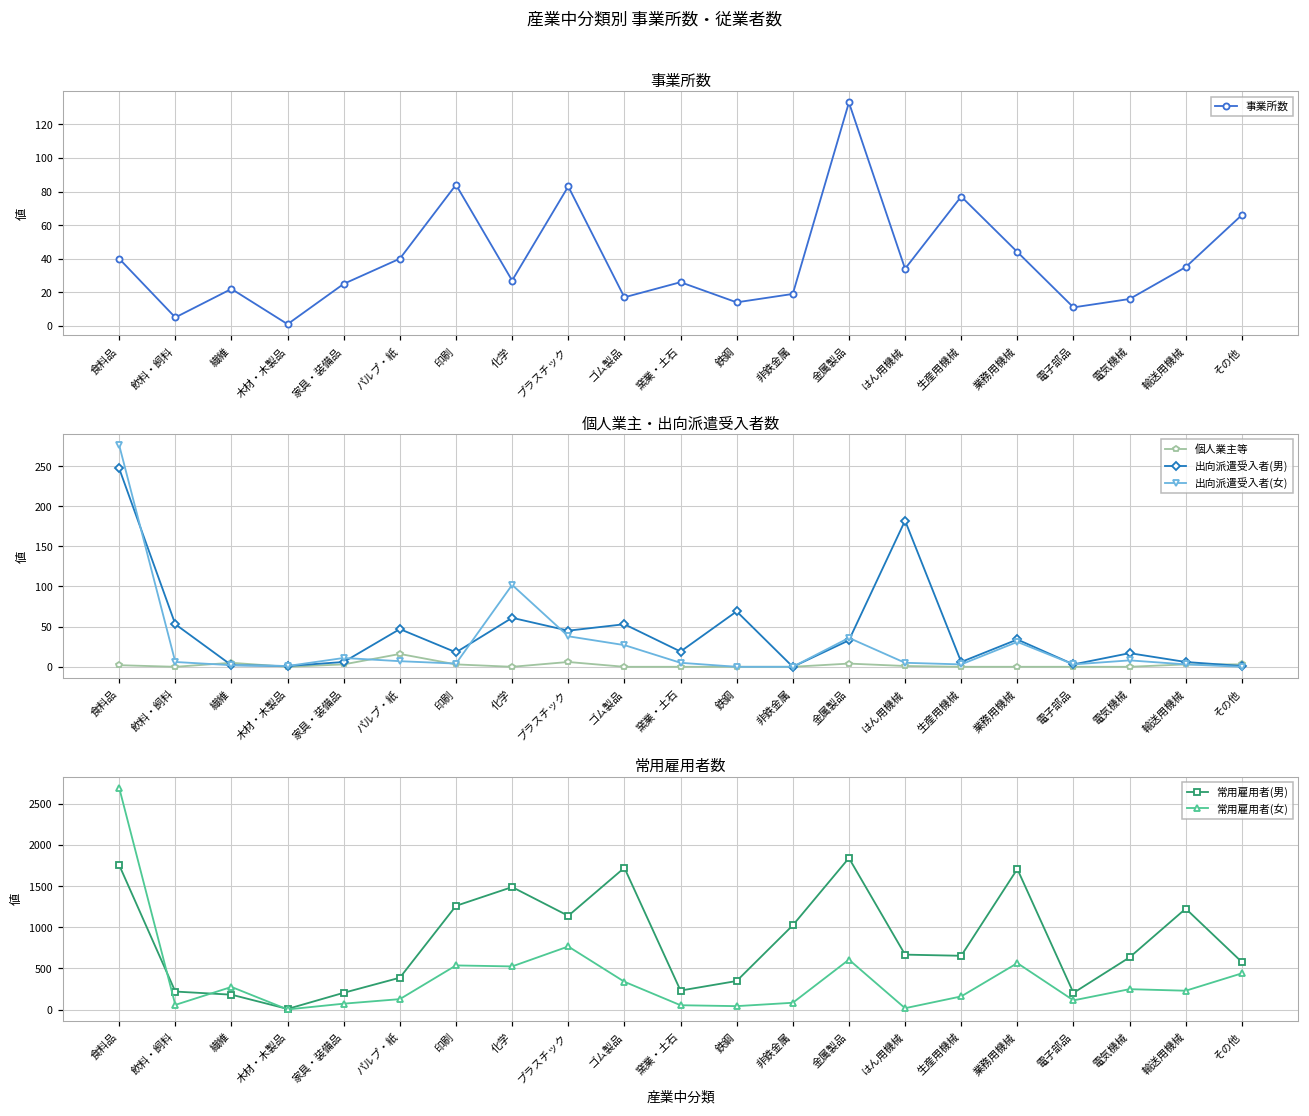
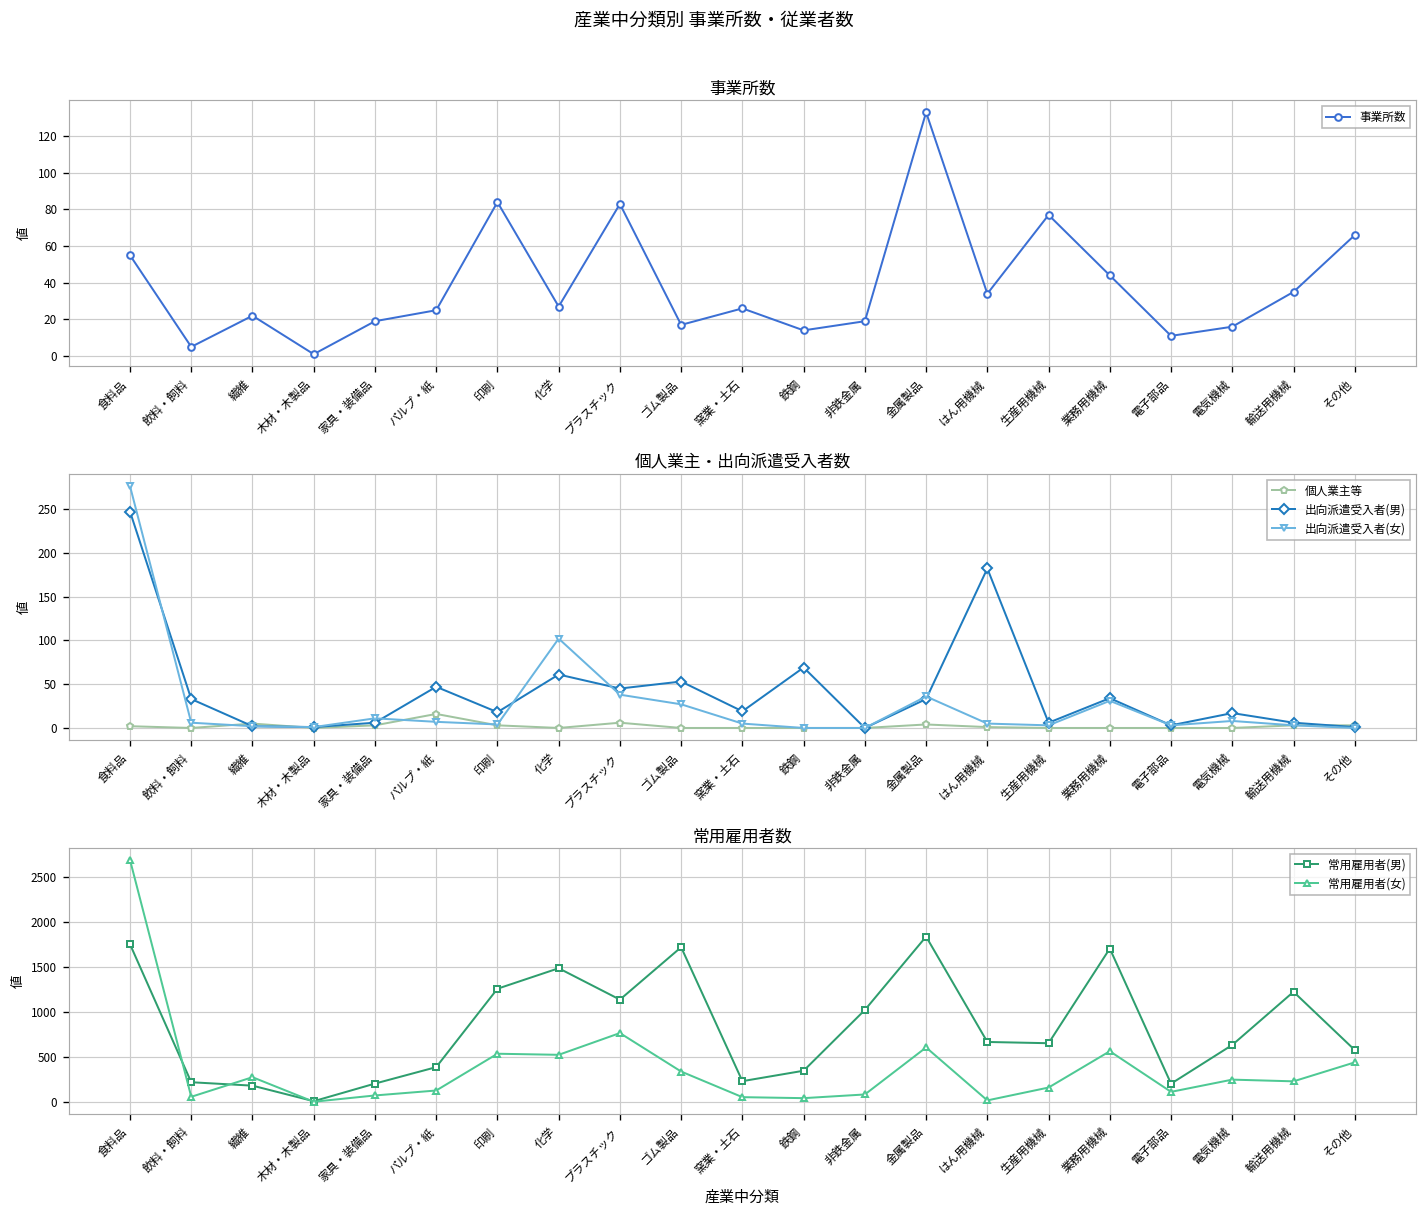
  {
    "事業所数": {
-     "食料品": 40,
+     "食料品": 55,
      "飲料・飼料": 5,
      "繊維": 22,
      "木材・木製品": 1,
-     "家具・装備品": 25,
-     "パルプ・紙": 40,
+     "家具・装備品": 19,
+     "パルプ・紙": 25,
      "印刷": 84,
      "化学": 27,
      "プラスチック": 83,
      "ゴム製品": 17,
      "窯業・土石": 26,
      "鉄鋼": 14,
      "非鉄金属": 19,
      "金属製品": 133,
      "はん用機械": 34,
      "生産用機械": 77,
      "業務用機械": 44,
      "電子部品": 11,
      "電気機械": 16,
      "輸送用機械": 35,
      "その他": 66
    },
    "個人業主・出向派遣受入者数": {
      "個人業主等": {
        "食料品": 0,
        "飲料・飼料": 0,
        "パルプ・紙": 20,
        "化学": 0,
        "プラスチック": 10,
        "ゴム製品": 0,
        "窯業・土石": 0,
        "金属製品": 0,
        "はん用機械": 0,
        "業務用機械": 0,
        "電気機械": 0
      },
      "出向派遣受入者(男)": {
        "食料品": 250,
-       "飲料・飼料": 50,
+       "飲料・飼料": 30,
        "パルプ・紙": 50,
        "印刷": 20,
        "化学": 60,
        "プラスチック": 50,
        "ゴム製品": 50,
        "窯業・土石": 20,
        "鉄鋼": 70,
        "はん用機械": 180,
        "電気機械": 20
      },
      "出向派遣受入者(女)": {
        "食料品": 280,
        "飲料・飼料": 10,
        "家具・装備品": 10,
        "パルプ・紙": 10,
        "化学": 100,
        "プラスチック": 40,
        "ゴム製品": 30,
        "窯業・土石": 10,
        "はん用機械": 10,
        "電気機械": 10
      }
    },
    "常用雇用者数": {
      "常用雇用者(男)": {
        "食料品": 1800,
        "飲料・飼料": 200,
        "繊維": 200,
        "家具・装備品": 200,
        "パルプ・紙": 400,
        "印刷": 1300,
        "化学": 1500,
        "プラスチック": 1100,
        "ゴム製品": 1700,
        "窯業・土石": 200,
        "鉄鋼": 300,
        "非鉄金属": 1000,
        "金属製品": 1800,
        "はん用機械": 700,
        "生産用機械": 700,
        "業務用機械": 1700,
        "電子部品": 200,
        "電気機械": 600,
        "輸送用機械": 1200,
        "その他": 600
      },
      "常用雇用者(女)": {
        "食料品": 2700,
        "飲料・飼料": 100,
        "繊維": 300,
        "家具・装備品": 100,
        "パルプ・紙": 100,
        "印刷": 500,
        "化学": 500,
        "プラスチック": 800,
        "ゴム製品": 300,
        "窯業・土石": 100,
        "鉄鋼": 0,
        "非鉄金属": 100,
        "金属製品": 600,
        "はん用機械": 0,
        "生産用機械": 200,
        "業務用機械": 600,
        "電子部品": 100,
        "電気機械": 200,
        "輸送用機械": 200,
        "その他": 400
      }
    }
  }
